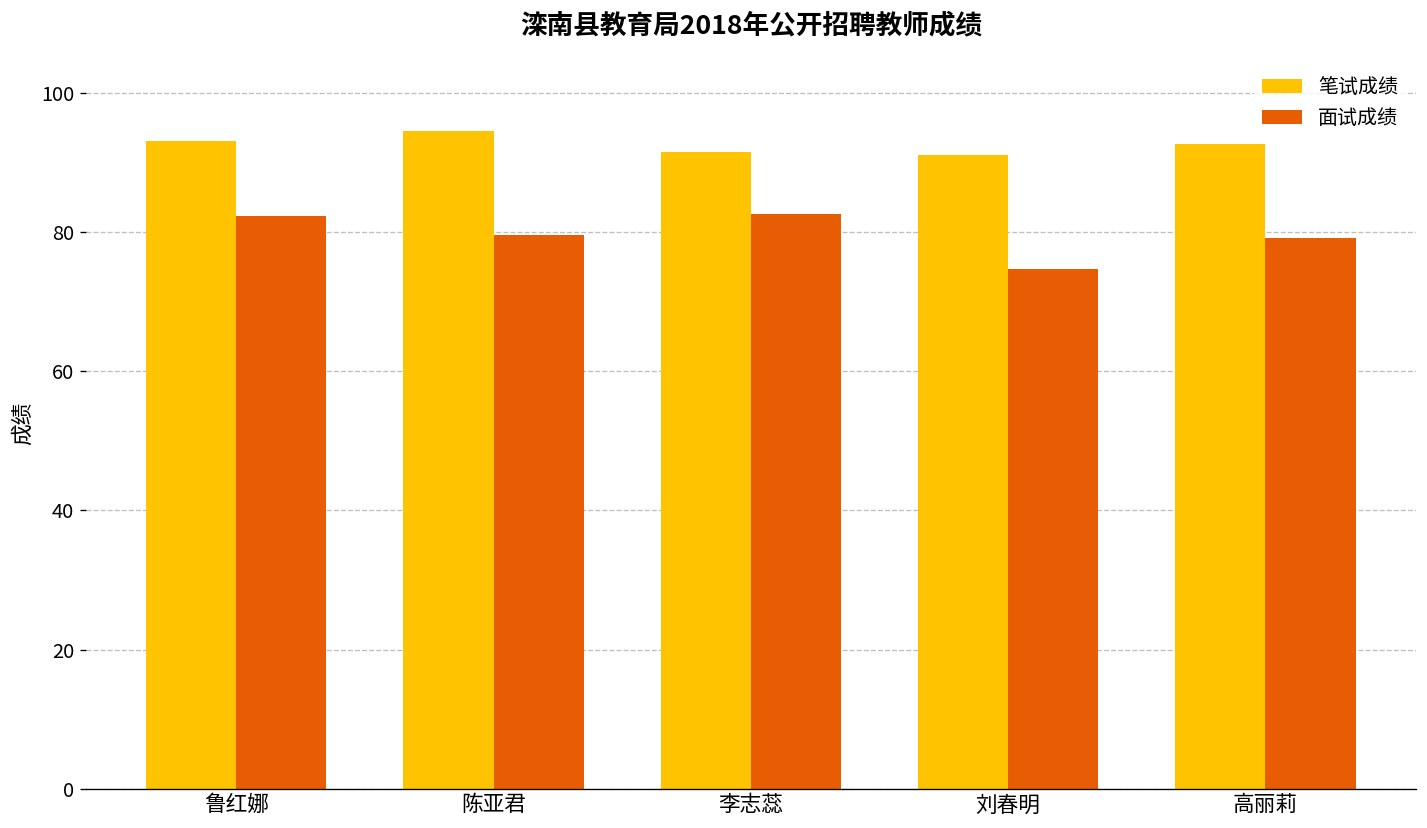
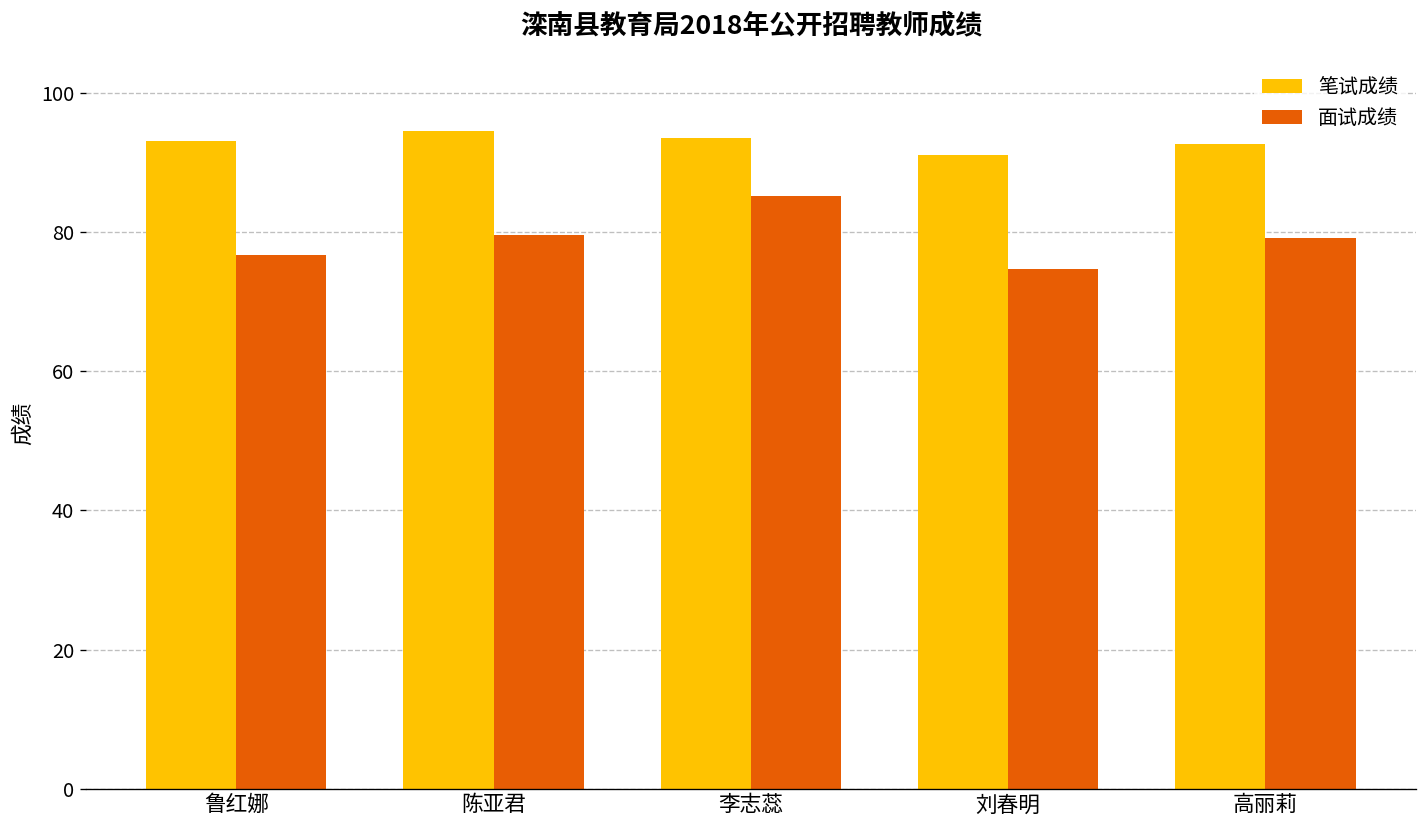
  {
    "笔试成绩": {
      "鲁红娜": 93,
      "陈亚君": 95,
-     "李志蕊": 92,
+     "李志蕊": 94,
      "刘春明": 91,
      "高丽莉": 93
    },
    "面试成绩": {
-     "鲁红娜": 82,
+     "鲁红娜": 77,
      "陈亚君": 80,
-     "李志蕊": 83,
+     "李志蕊": 85,
      "刘春明": 75,
      "高丽莉": 79
    }
  }
